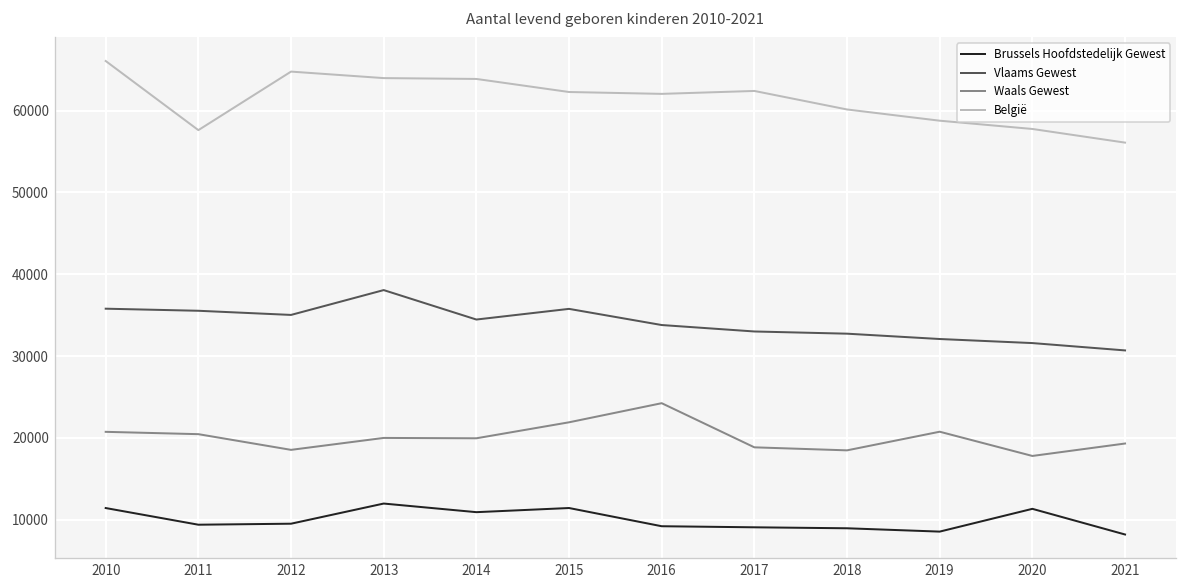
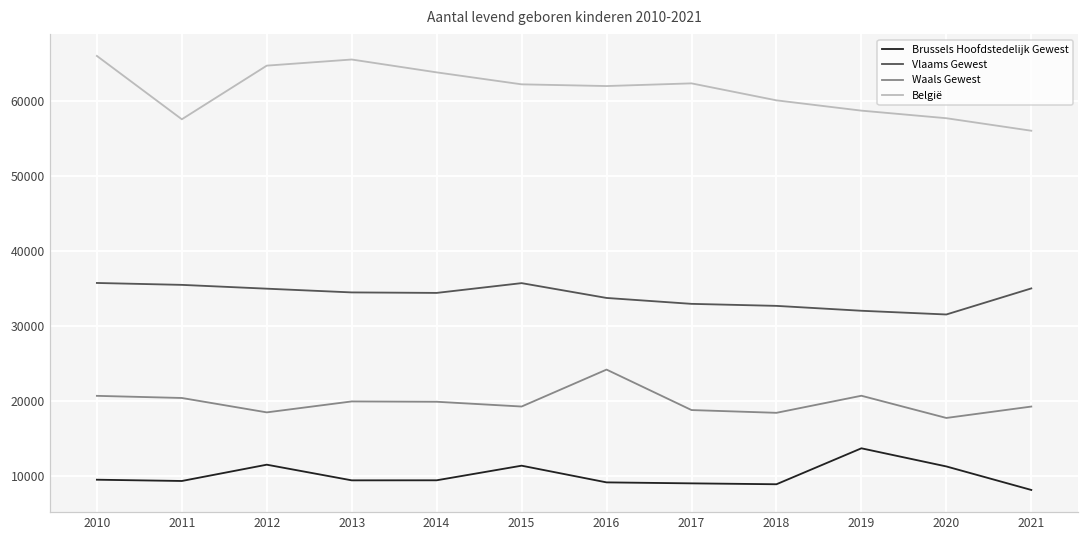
  {
    "Brussels Hoofdstedelijk Gewest": {
-     "2010": 11000,
+     "2010": 10000,
      "2011": 9000,
-     "2012": 10000,
-     "2013": 12000,
-     "2014": 11000,
+     "2012": 12000,
+     "2013": 9000,
+     "2014": 9000,
      "2015": 11000,
      "2016": 9000,
      "2017": 9000,
      "2018": 9000,
-     "2019": 9000,
+     "2019": 14000,
      "2020": 11000,
      "2021": 8000
    },
    "Vlaams Gewest": {
      "2010": 36000,
      "2011": 36000,
      "2012": 35000,
-     "2013": 38000,
+     "2013": 35000,
      "2014": 34000,
      "2015": 36000,
      "2016": 34000,
      "2017": 33000,
      "2018": 33000,
      "2019": 32000,
      "2020": 32000,
-     "2021": 31000
+     "2021": 35000
    },
    "Waals Gewest": {
      "2010": 21000,
      "2011": 20000,
      "2012": 19000,
      "2013": 20000,
      "2014": 20000,
-     "2015": 22000,
+     "2015": 19000,
      "2016": 24000,
      "2017": 19000,
      "2018": 18000,
      "2019": 21000,
      "2020": 18000,
      "2021": 19000
    },
    "België": {
      "2010": 66000,
      "2011": 58000,
      "2012": 65000,
-     "2013": 64000,
+     "2013": 66000,
      "2014": 64000,
      "2015": 62000,
      "2016": 62000,
      "2017": 62000,
      "2018": 60000,
      "2019": 59000,
      "2020": 58000,
      "2021": 56000
    }
  }
